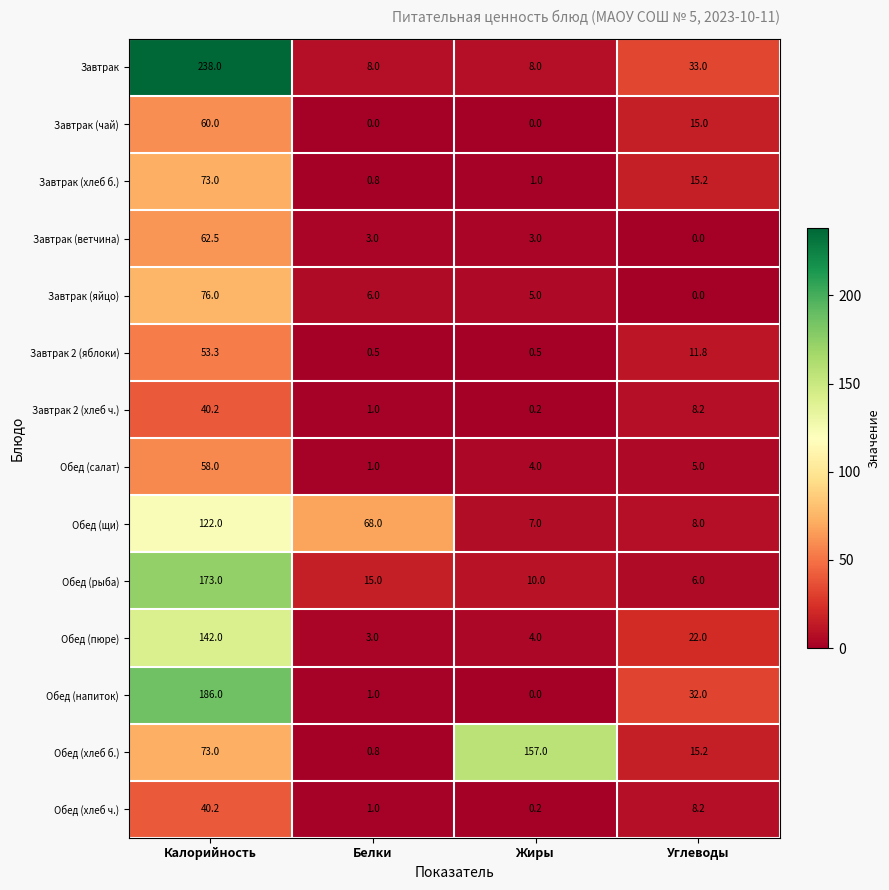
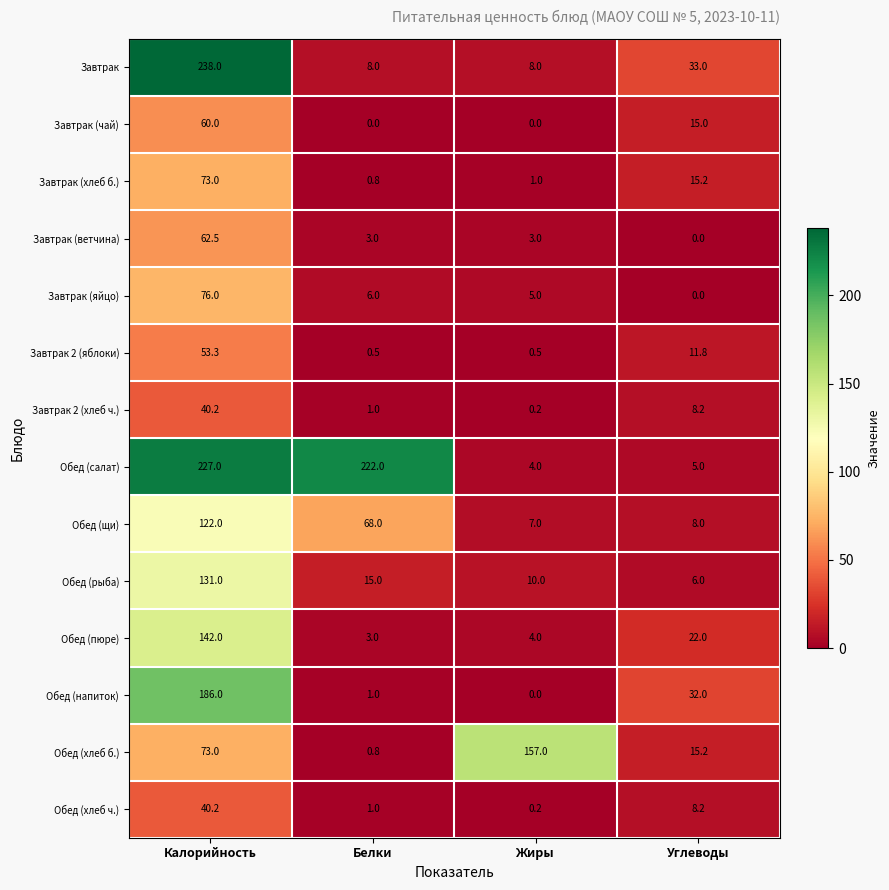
  {
    "Завтрак": {
      "Калорийность": 238.0,
      "Белки": 8.0,
      "Жиры": 8.0,
      "Углеводы": 33.0
    },
    "Завтрак (чай)": {
      "Калорийность": 60.0,
      "Белки": 0.0,
      "Жиры": 0.0,
      "Углеводы": 15.0
    },
    "Завтрак (хлеб б.)": {
      "Калорийность": 73.0,
      "Белки": 0.8,
      "Жиры": 1.0,
      "Углеводы": 15.2
    },
    "Завтрак (ветчина)": {
      "Калорийность": 62.5,
      "Белки": 3.0,
      "Жиры": 3.0,
      "Углеводы": 0.0
    },
    "Завтрак (яйцо)": {
      "Калорийность": 76.0,
      "Белки": 6.0,
      "Жиры": 5.0,
      "Углеводы": 0.0
    },
    "Завтрак 2 (яблоки)": {
      "Калорийность": 53.3,
      "Белки": 0.5,
      "Жиры": 0.5,
      "Углеводы": 11.8
    },
    "Завтрак 2 (хлеб ч.)": {
      "Калорийность": 40.2,
      "Белки": 1.0,
      "Жиры": 0.2,
      "Углеводы": 8.2
    },
    "Обед (салат)": {
-     "Калорийность": 58.0,
-     "Белки": 1.0,
+     "Калорийность": 227.0,
+     "Белки": 222.0,
      "Жиры": 4.0,
      "Углеводы": 5.0
    },
    "Обед (щи)": {
      "Калорийность": 122.0,
      "Белки": 68.0,
      "Жиры": 7.0,
      "Углеводы": 8.0
    },
    "Обед (рыба)": {
-     "Калорийность": 173.0,
+     "Калорийность": 131.0,
      "Белки": 15.0,
      "Жиры": 10.0,
      "Углеводы": 6.0
    },
    "Обед (пюре)": {
      "Калорийность": 142.0,
      "Белки": 3.0,
      "Жиры": 4.0,
      "Углеводы": 22.0
    },
    "Обед (напиток)": {
      "Калорийность": 186.0,
      "Белки": 1.0,
      "Жиры": 0.0,
      "Углеводы": 32.0
    },
    "Обед (хлеб б.)": {
      "Калорийность": 73.0,
      "Белки": 0.8,
      "Жиры": 157.0,
      "Углеводы": 15.2
    },
    "Обед (хлеб ч.)": {
      "Калорийность": 40.2,
      "Белки": 1.0,
      "Жиры": 0.2,
      "Углеводы": 8.2
    }
  }
